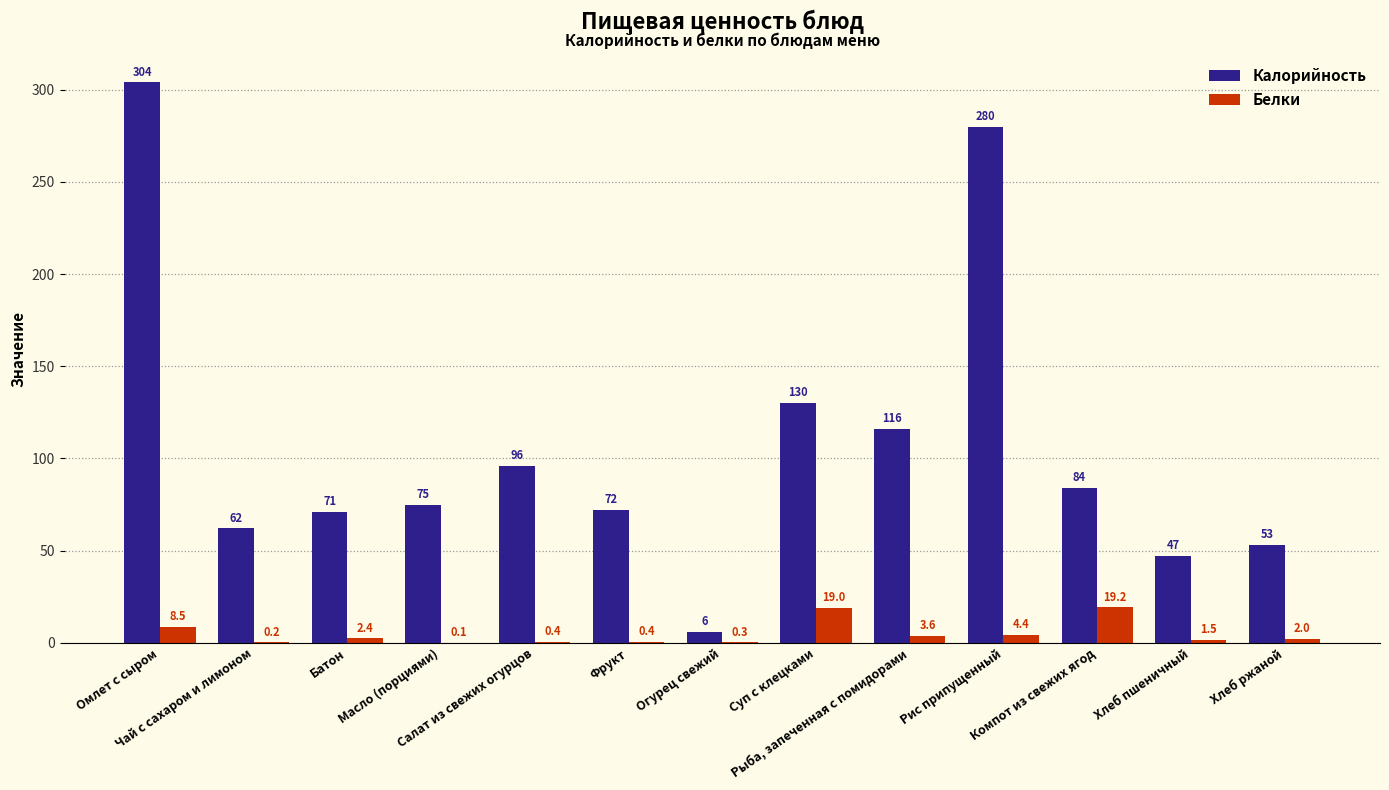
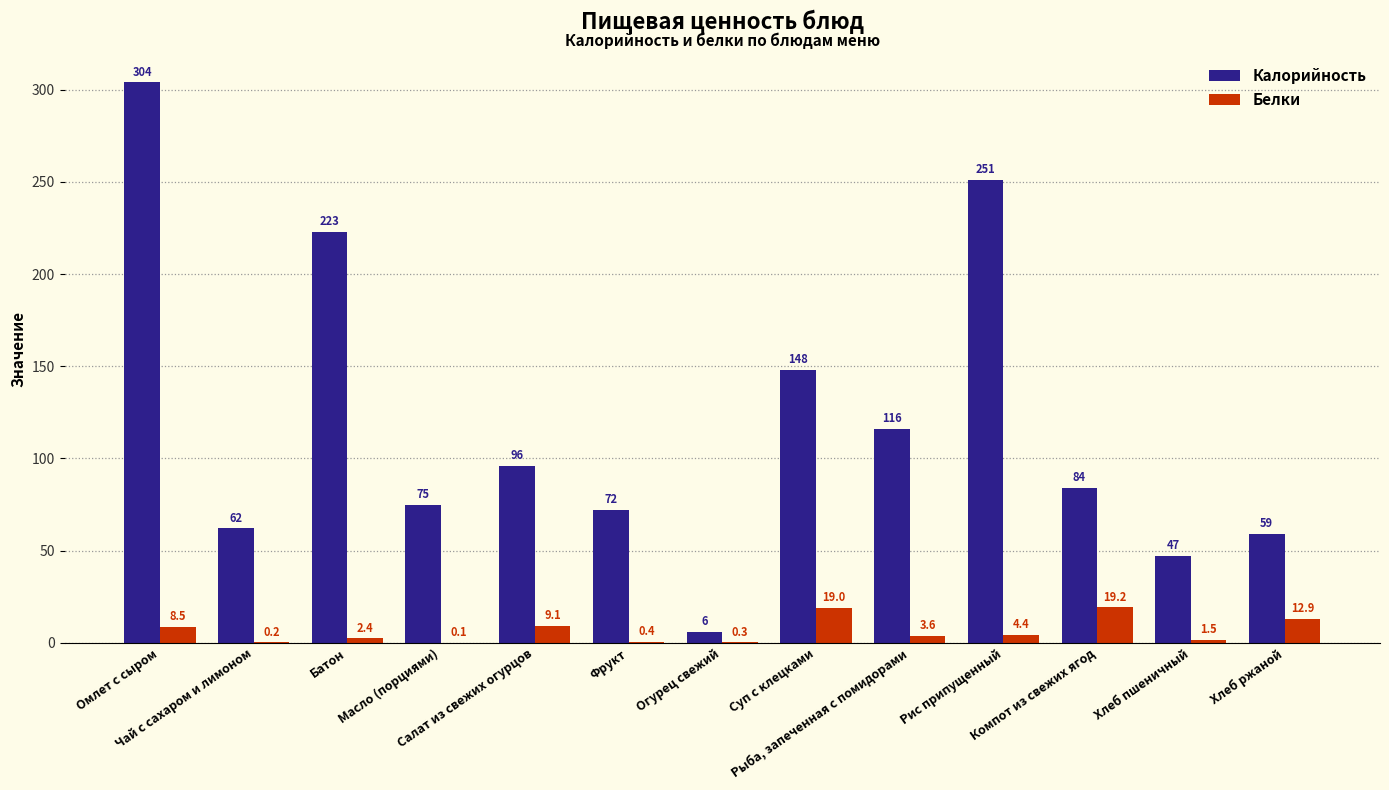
  {
    "Калорийность": {
      "Омлет с сыром": 304,
      "Чай с сахаром и лимоном": 62,
-     "Батон": 71,
+     "Батон": 223,
      "Масло (порциями)": 75,
      "Салат из свежих огурцов": 96,
      "Фрукт": 72,
      "Огурец свежий": 6,
-     "Суп с клецками": 130,
+     "Суп с клецками": 148,
      "Рыба, запеченная с помидорами": 116,
-     "Рис припущенный": 280,
+     "Рис припущенный": 251,
      "Компот из свежих ягод": 84,
      "Хлеб пшеничный": 47,
-     "Хлеб ржаной": 53
+     "Хлеб ржаной": 59
    },
    "Белки": {
      "Омлет с сыром": 8.5,
      "Чай с сахаром и лимоном": 0.2,
      "Батон": 2.4,
      "Масло (порциями)": 0.1,
-     "Салат из свежих огурцов": 0.4,
+     "Салат из свежих огурцов": 9.1,
      "Фрукт": 0.4,
      "Огурец свежий": 0.3,
      "Суп с клецками": 19.0,
      "Рыба, запеченная с помидорами": 3.6,
      "Рис припущенный": 4.4,
      "Компот из свежих ягод": 19.2,
      "Хлеб пшеничный": 1.5,
-     "Хлеб ржаной": 2.0
+     "Хлеб ржаной": 12.9
    }
  }
